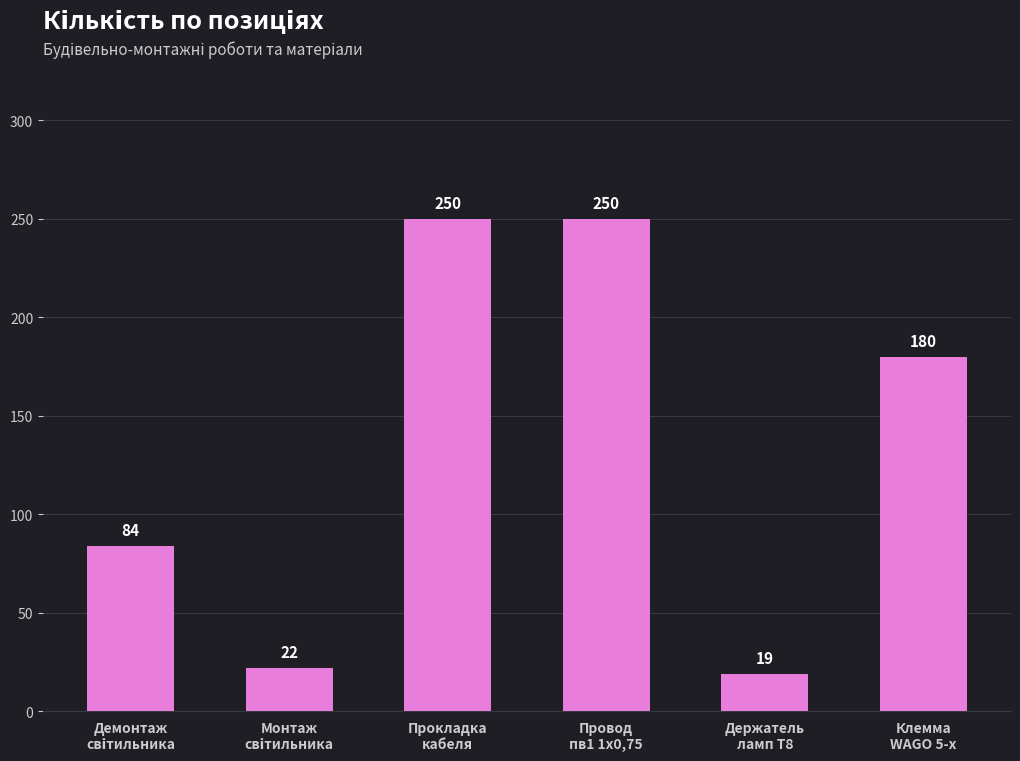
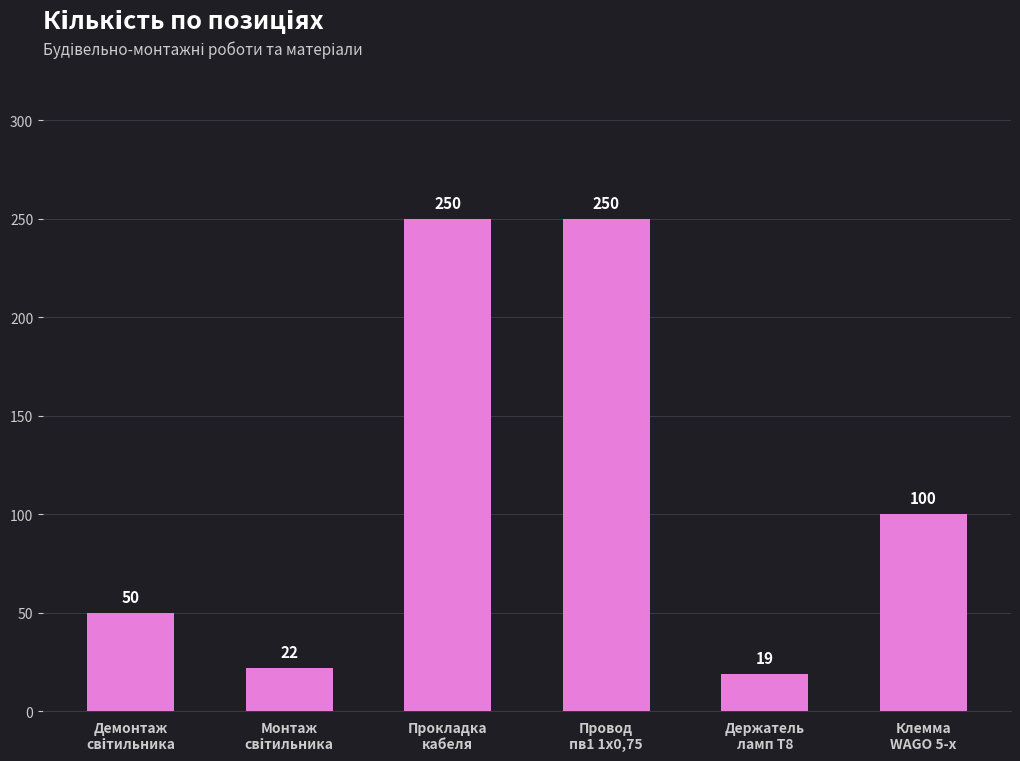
  {
-   "Демонтаж світильника": 84,
+   "Демонтаж світильника": 50,
    "Монтаж світильника": 22,
    "Прокладка кабеля": 250,
    "Провод пв1 1х0,75": 250,
    "Держатель ламп Т8": 19,
-   "Клемма WAGO 5-х": 180
+   "Клемма WAGO 5-х": 100
  }
